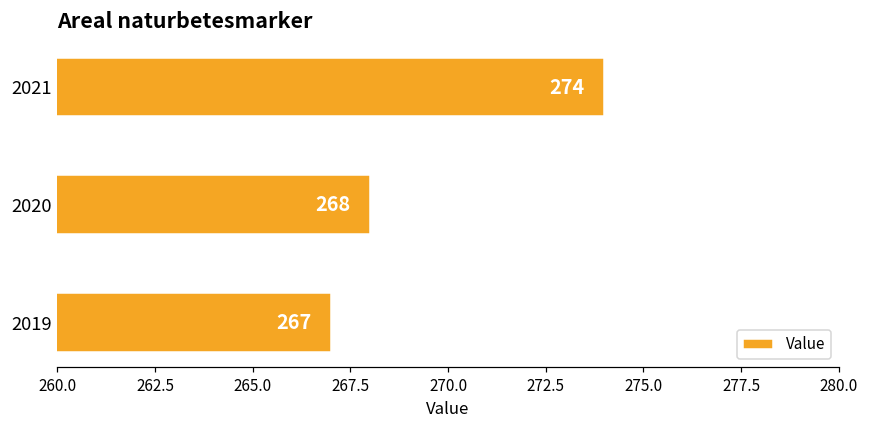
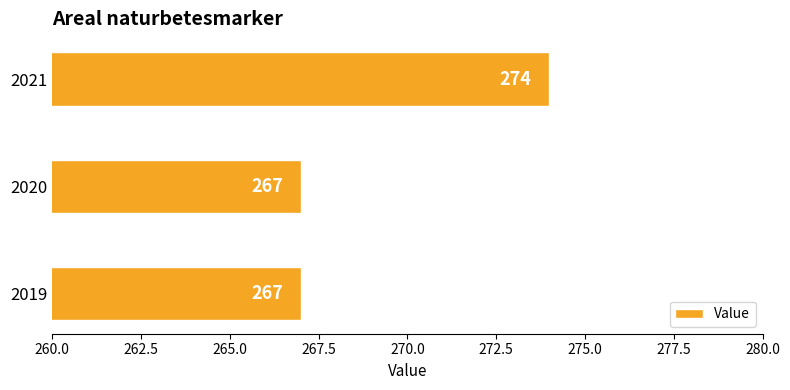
  {
    "2021": 274,
-   "2020": 268,
+   "2020": 267,
    "2019": 267
  }
